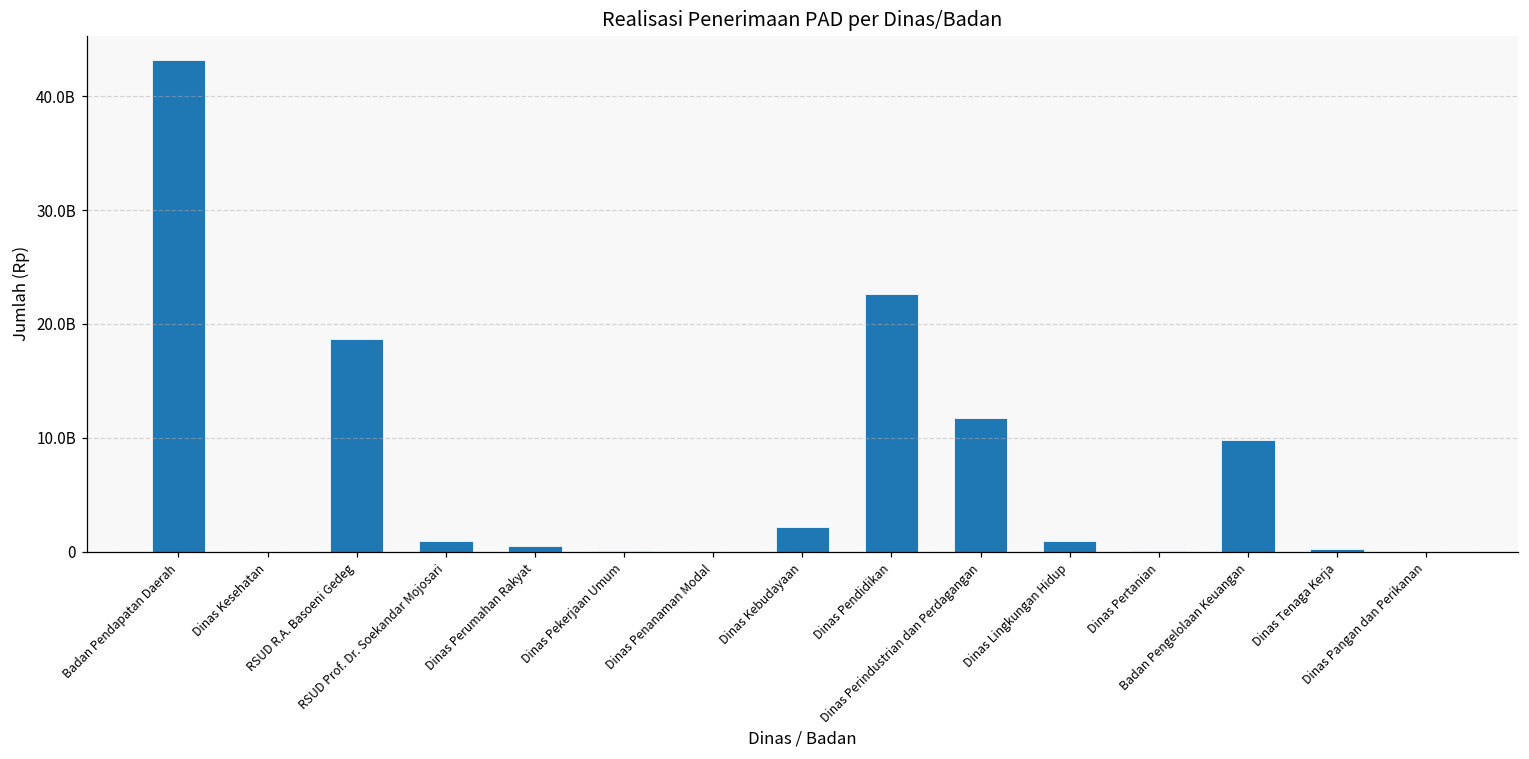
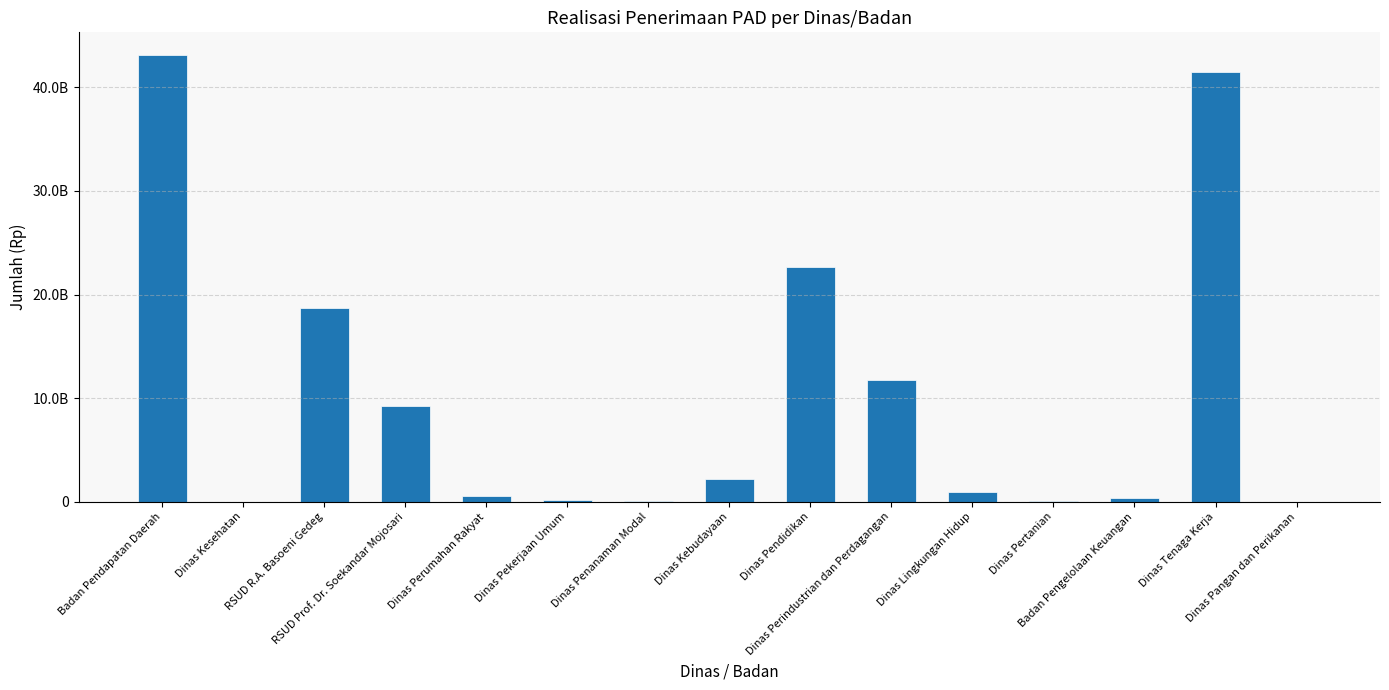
  {
    "Badan Pendapatan Daerah": 43200000000,
    "RSUD R.A. Basoeni Gedeg": 18700000000,
-   "RSUD Prof. Dr. Soekandar Mojosari": 1000000000,
+   "RSUD Prof. Dr. Soekandar Mojosari": 9200000000,
    "Dinas Perumahan Rakyat": 500000000,
    "Dinas Kebudayaan": 2200000000,
    "Dinas Pendidikan": 22600000000,
    "Dinas Perindustrian dan Perdagangan": 11800000000,
    "Dinas Lingkungan Hidup": 1000000000,
-   "Badan Pengelolaan Keuangan": 9800000000,
-   "Dinas Tenaga Kerja": 200000000
+   "Badan Pengelolaan Keuangan": 400000000,
+   "Dinas Tenaga Kerja": 41500000000
  }
